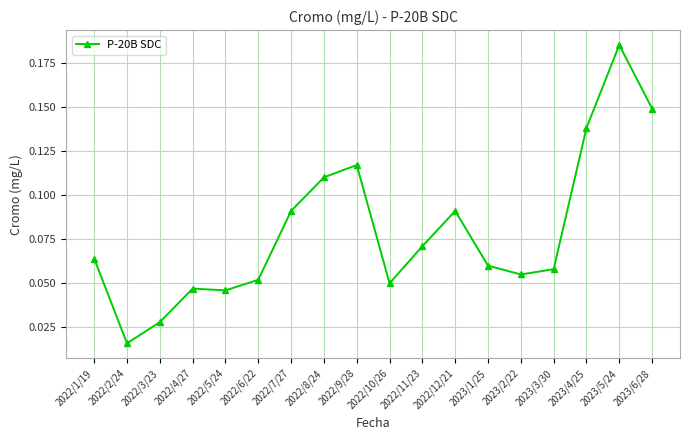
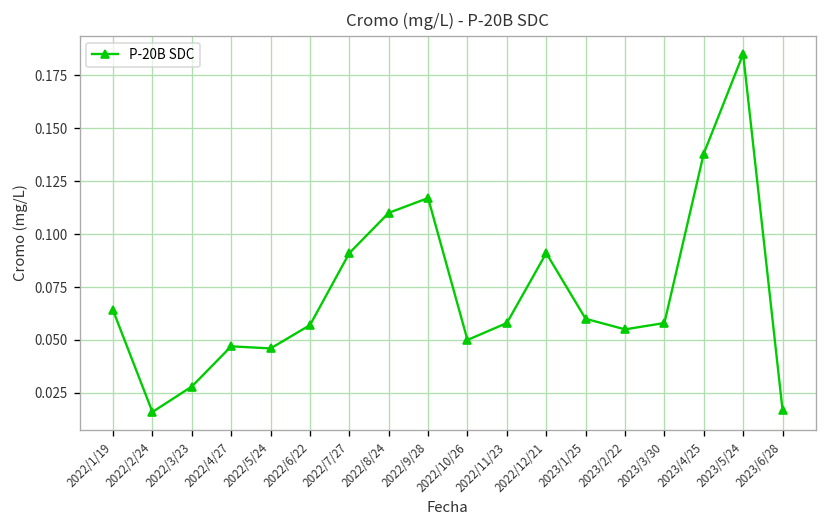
  {
    "2022/1/19": 0.064,
    "2022/2/24": 0.016,
    "2022/3/23": 0.028,
    "2022/4/27": 0.047,
    "2022/5/24": 0.046,
-   "2022/6/22": 0.052,
+   "2022/6/22": 0.057,
    "2022/7/27": 0.091,
    "2022/8/24": 0.110,
    "2022/9/28": 0.117,
    "2022/10/26": 0.050,
-   "2022/11/23": 0.071,
+   "2022/11/23": 0.058,
    "2022/12/21": 0.091,
    "2023/1/25": 0.060,
    "2023/2/22": 0.055,
    "2023/3/30": 0.058,
    "2023/4/25": 0.138,
    "2023/5/24": 0.185,
-   "2023/6/28": 0.149
+   "2023/6/28": 0.017
  }
